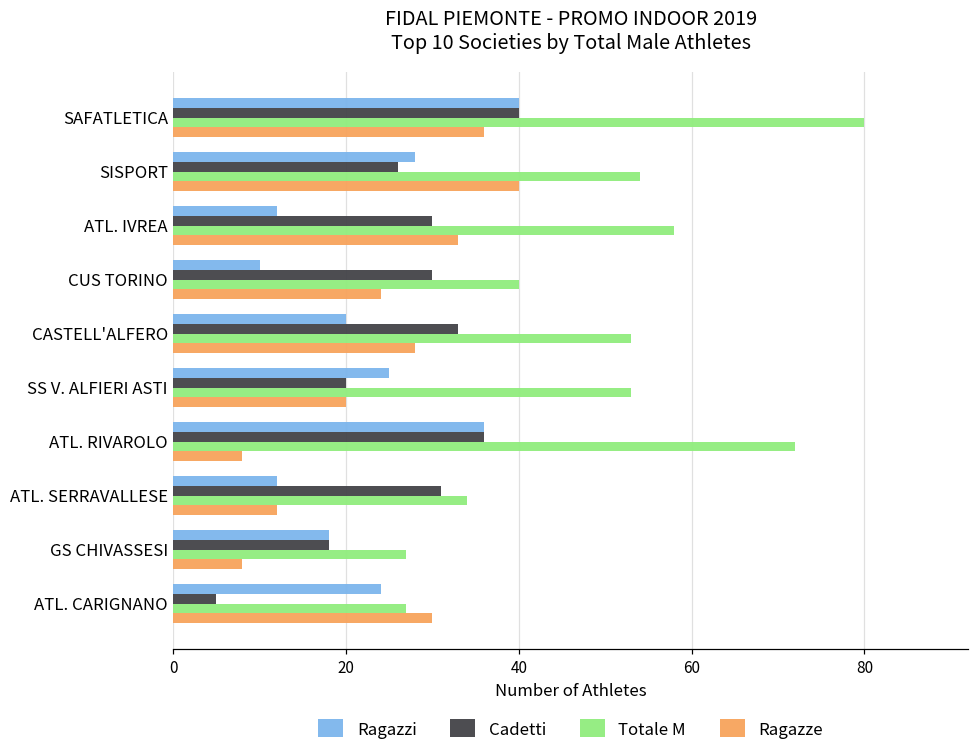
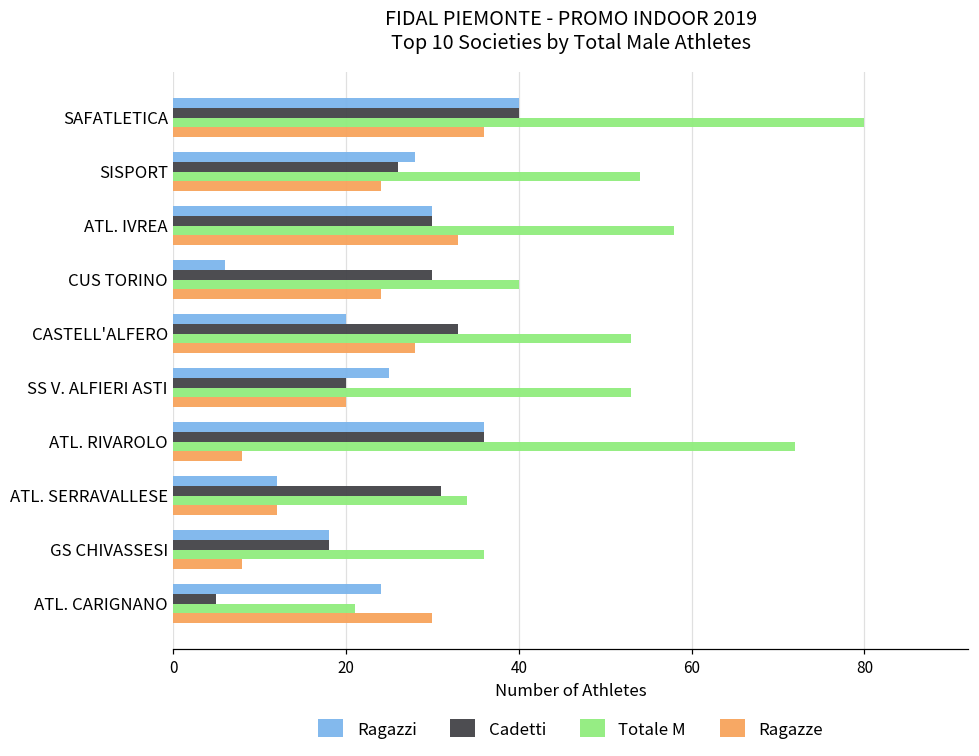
  {
    "Ragazzi": {
      "SAFATLETICA": 40,
      "SISPORT": 28,
-     "ATL. IVREA": 12,
-     "CUS TORINO": 10,
+     "ATL. IVREA": 30,
+     "CUS TORINO": 6,
      "CASTELL'ALFERO": 20,
      "SS V. ALFIERI ASTI": 25,
      "ATL. RIVAROLO": 36,
      "ATL. SERRAVALLESE": 12,
      "GS CHIVASSESI": 18,
      "ATL. CARIGNANO": 24
    },
    "Cadetti": {
      "SAFATLETICA": 40,
      "SISPORT": 26,
      "ATL. IVREA": 30,
      "CUS TORINO": 30,
      "CASTELL'ALFERO": 33,
      "SS V. ALFIERI ASTI": 20,
      "ATL. RIVAROLO": 36,
      "ATL. SERRAVALLESE": 31,
      "GS CHIVASSESI": 18,
      "ATL. CARIGNANO": 5
    },
    "Totale M": {
      "SAFATLETICA": 80,
      "SISPORT": 54,
      "ATL. IVREA": 58,
      "CUS TORINO": 40,
      "CASTELL'ALFERO": 53,
      "SS V. ALFIERI ASTI": 53,
      "ATL. RIVAROLO": 72,
      "ATL. SERRAVALLESE": 34,
-     "GS CHIVASSESI": 27,
-     "ATL. CARIGNANO": 27
+     "GS CHIVASSESI": 36,
+     "ATL. CARIGNANO": 21
    },
    "Ragazze": {
      "SAFATLETICA": 36,
-     "SISPORT": 40,
+     "SISPORT": 24,
      "ATL. IVREA": 33,
      "CUS TORINO": 24,
      "CASTELL'ALFERO": 28,
      "SS V. ALFIERI ASTI": 20,
      "ATL. RIVAROLO": 8,
      "ATL. SERRAVALLESE": 12,
      "GS CHIVASSESI": 8,
      "ATL. CARIGNANO": 30
    }
  }
